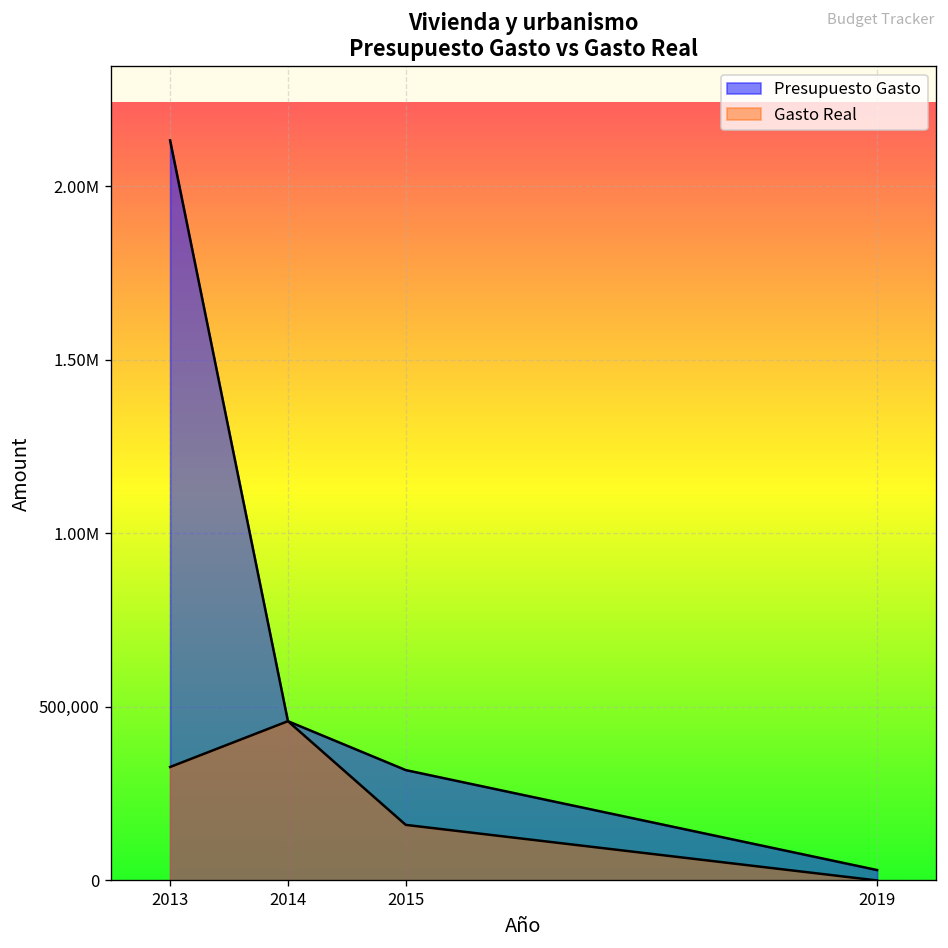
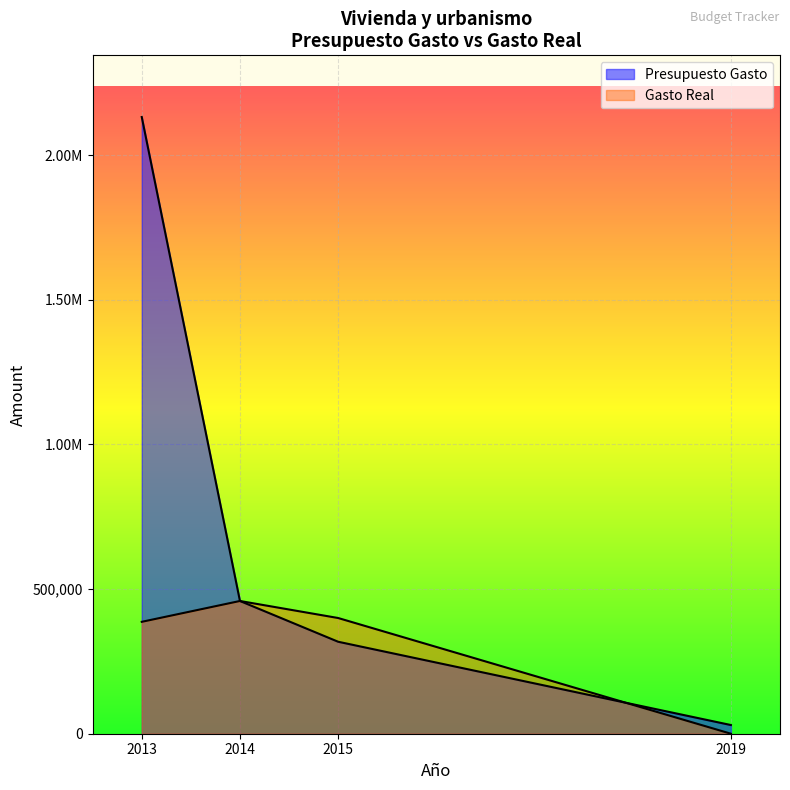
  {
    "Presupuesto Gasto": {
      "2013": "2,130,000",
      "2015": "320,000",
      "2019": "30,000"
    },
    "Gasto Real": {
-     "2013": "330,000",
-     "2015": "160,000",
+     "2013": "390,000",
+     "2015": "400,000",
      "2019": "0"
    }
  }
